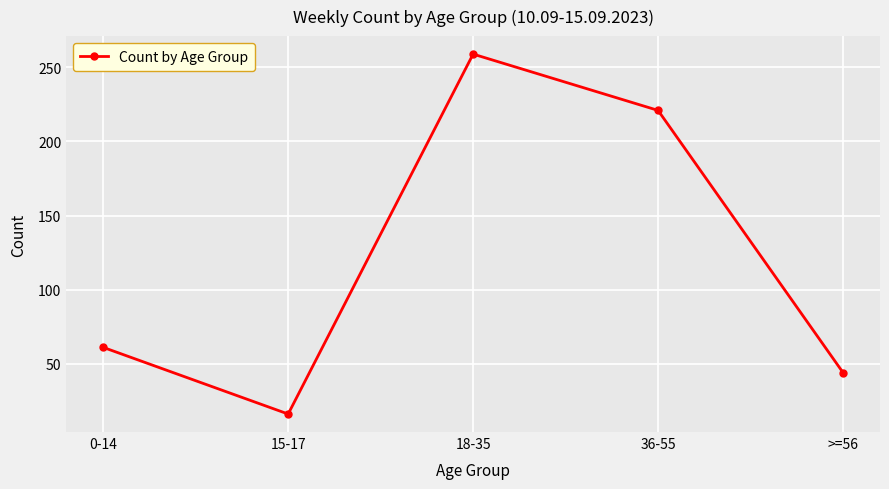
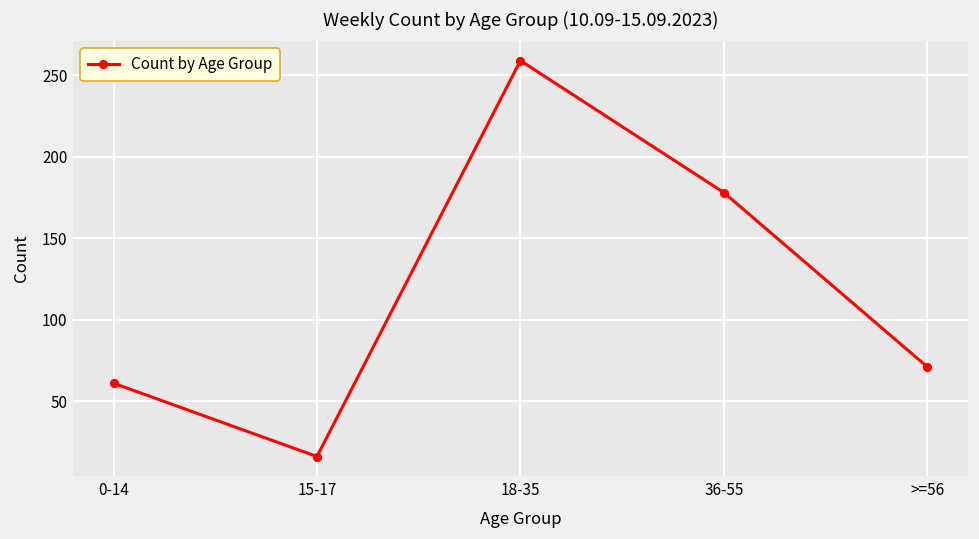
  {
    "0-14": 61,
    "15-17": 16,
    "18-35": 259,
-   "36-55": 221,
-   ">=56": 44
+   "36-55": 178,
+   ">=56": 71
  }
